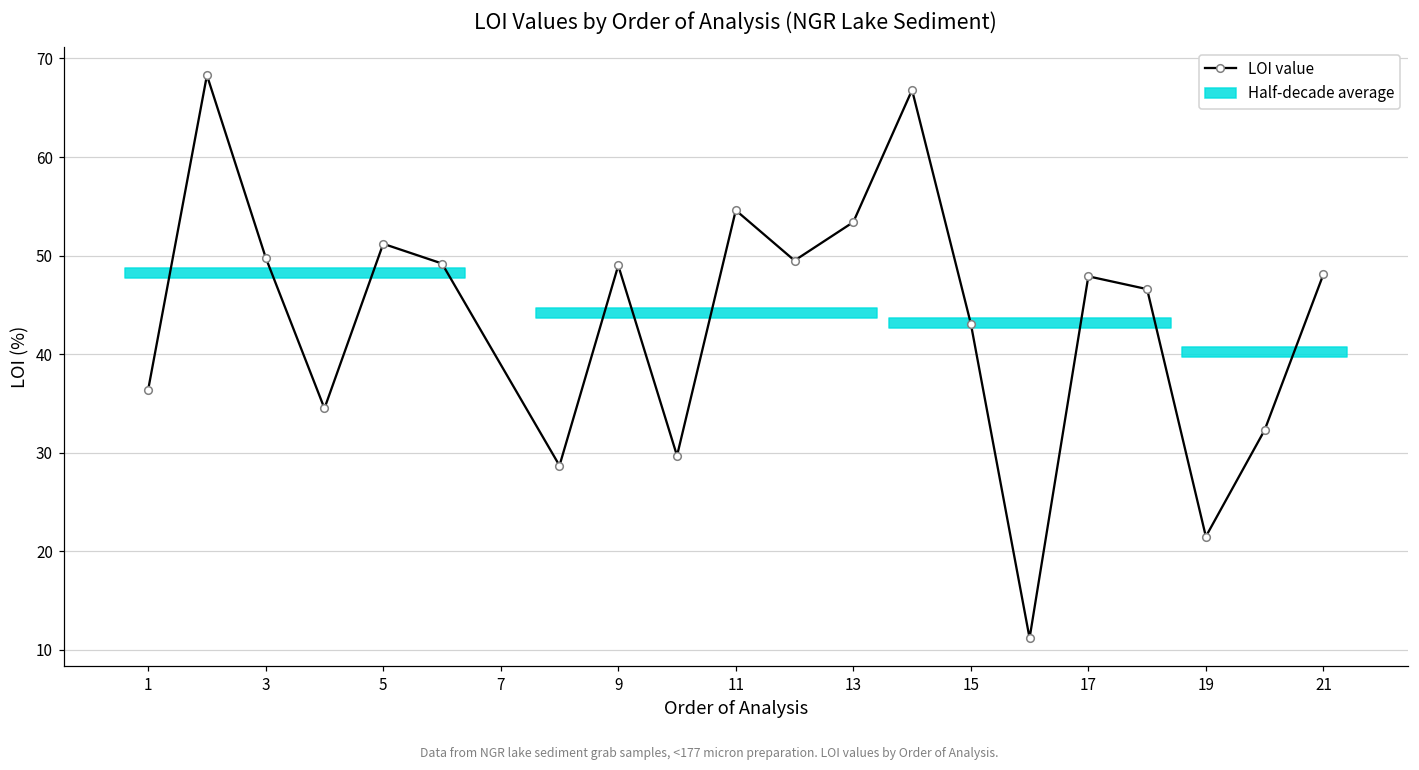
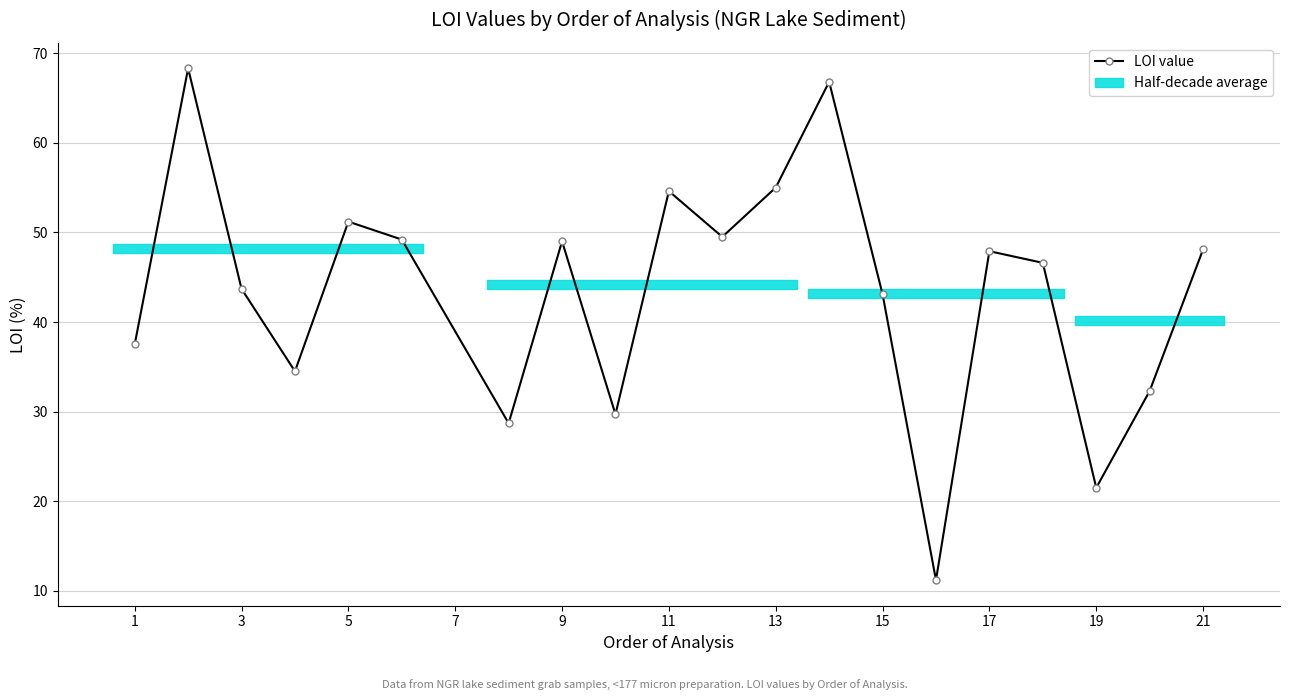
  {
    "LOI value": {
-     "1": 36,
-     "3": 50,
+     "1": 38,
+     "3": 44,
      "5": 51,
      "9": 49,
      "11": 55,
-     "13": 53,
+     "13": 55,
      "15": 43,
      "17": 48,
      "19": 22,
      "21": 48
    }
  }
